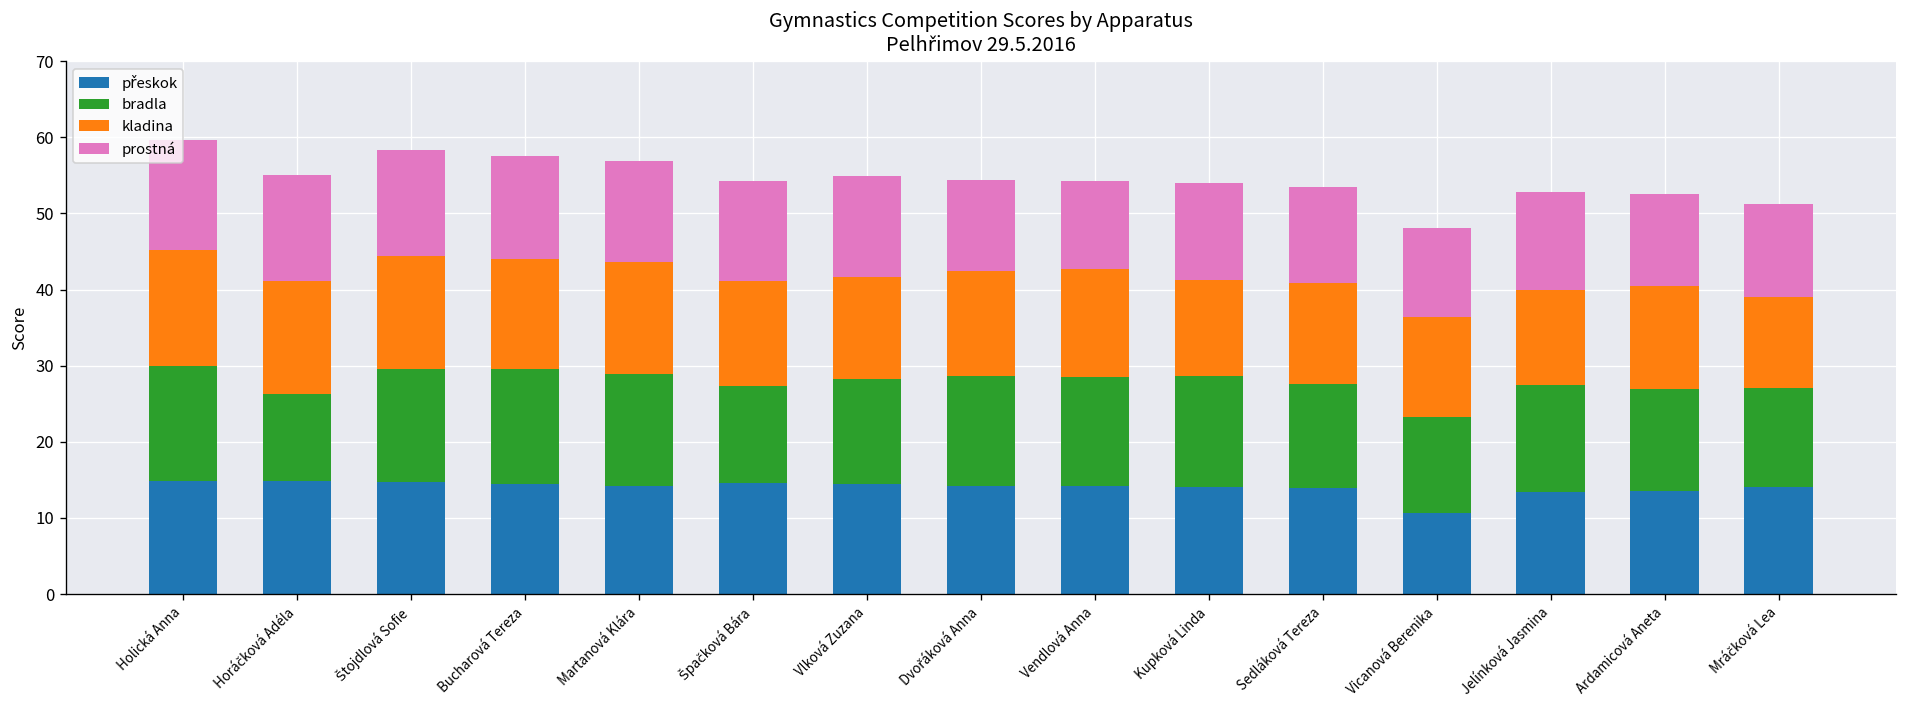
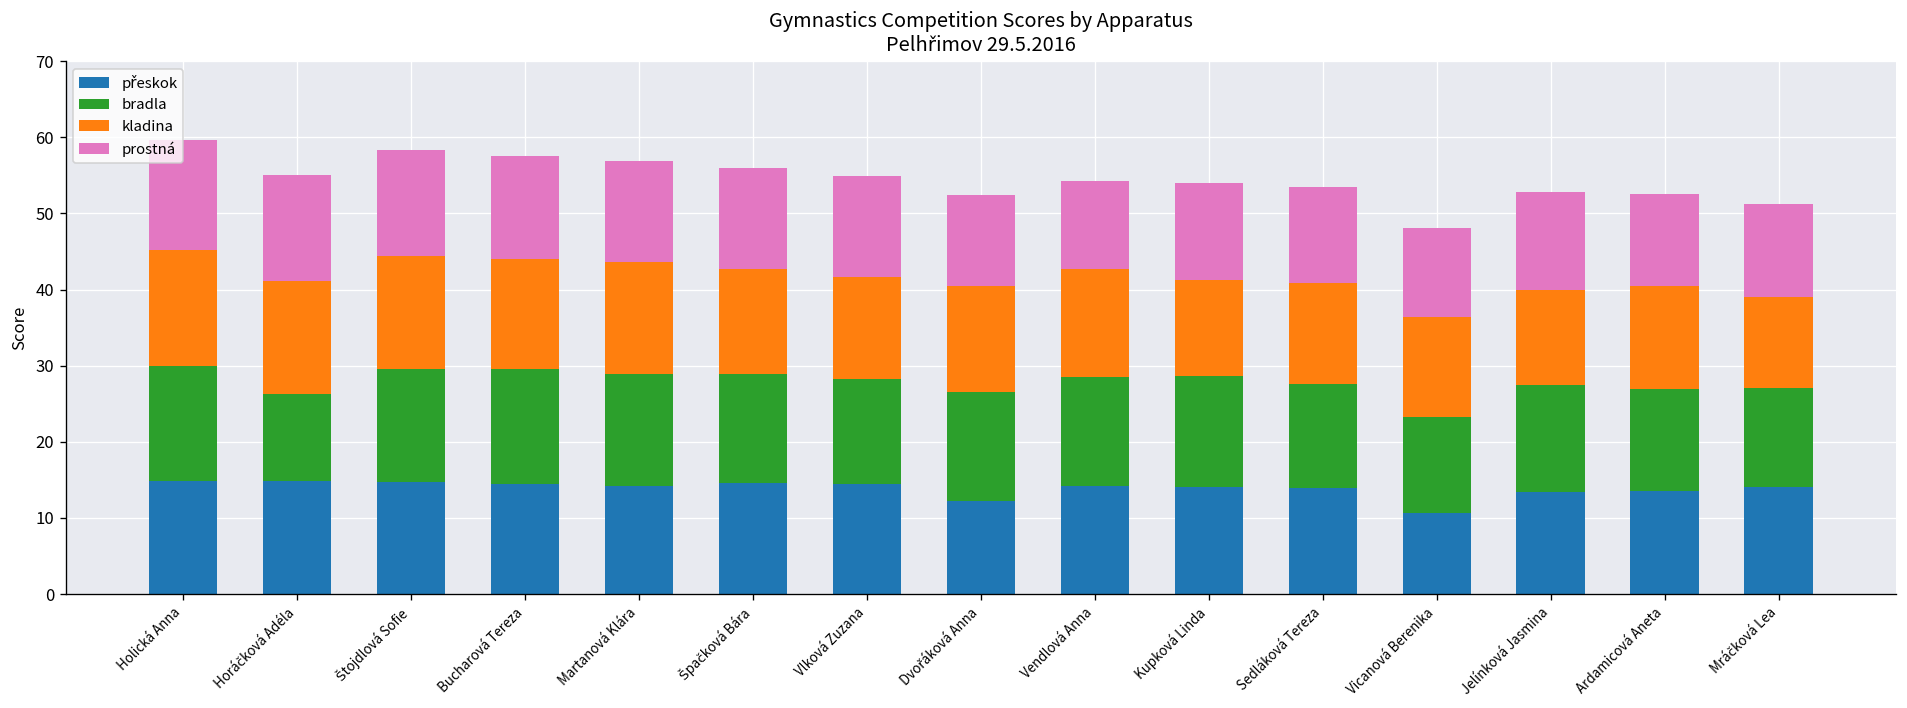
  {
    "přeskok": {
      "Holická Anna": 15,
      "Horáčková Adéla": 15,
      "Štojdlová Sofie": 15,
      "Bucharová Tereza": 14,
      "Martanová Klára": 14,
      "Špačková Bára": 15,
      "Vlková Zuzana": 14,
-     "Dvořáková Anna": 14,
+     "Dvořáková Anna": 12,
      "Vendlová Anna": 14,
      "Kupková Linda": 14,
      "Sedláková Tereza": 14,
      "Vicanová Berenika": 11,
      "Jelínková Jasmina": 13,
      "Ardamicová Aneta": 14,
      "Mráčková Lea": 14
    },
    "bradla": {
      "Holická Anna": 15,
      "Horáčková Adéla": 12,
      "Štojdlová Sofie": 15,
      "Bucharová Tereza": 15,
      "Martanová Klára": 15,
-     "Špačková Bára": 13,
+     "Špačková Bára": 14,
      "Vlková Zuzana": 14,
      "Dvořáková Anna": 14,
      "Vendlová Anna": 14,
      "Kupková Linda": 15,
      "Sedláková Tereza": 14,
      "Vicanová Berenika": 13,
      "Jelínková Jasmina": 14,
      "Ardamicová Aneta": 14,
      "Mráčková Lea": 13
    },
    "kladina": {
      "Holická Anna": 15,
      "Horáčková Adéla": 15,
      "Štojdlová Sofie": 15,
      "Bucharová Tereza": 15,
      "Martanová Klára": 15,
      "Špačková Bára": 14,
      "Vlková Zuzana": 13,
      "Dvořáková Anna": 14,
      "Vendlová Anna": 14,
      "Kupková Linda": 13,
      "Sedláková Tereza": 13,
      "Vicanová Berenika": 13,
      "Jelínková Jasmina": 13,
      "Ardamicová Aneta": 13,
      "Mráčková Lea": 12
    },
    "prostná": {
      "Horáčková Adéla": 14,
      "Štojdlová Sofie": 14,
      "Bucharová Tereza": 14,
      "Martanová Klára": 13,
      "Špačková Bára": 13,
      "Vlková Zuzana": 13,
      "Dvořáková Anna": 12,
      "Vendlová Anna": 12,
      "Kupková Linda": 13,
      "Sedláková Tereza": 13,
      "Vicanová Berenika": 12,
      "Jelínková Jasmina": 13,
      "Ardamicová Aneta": 12,
      "Mráčková Lea": 12
    }
  }
